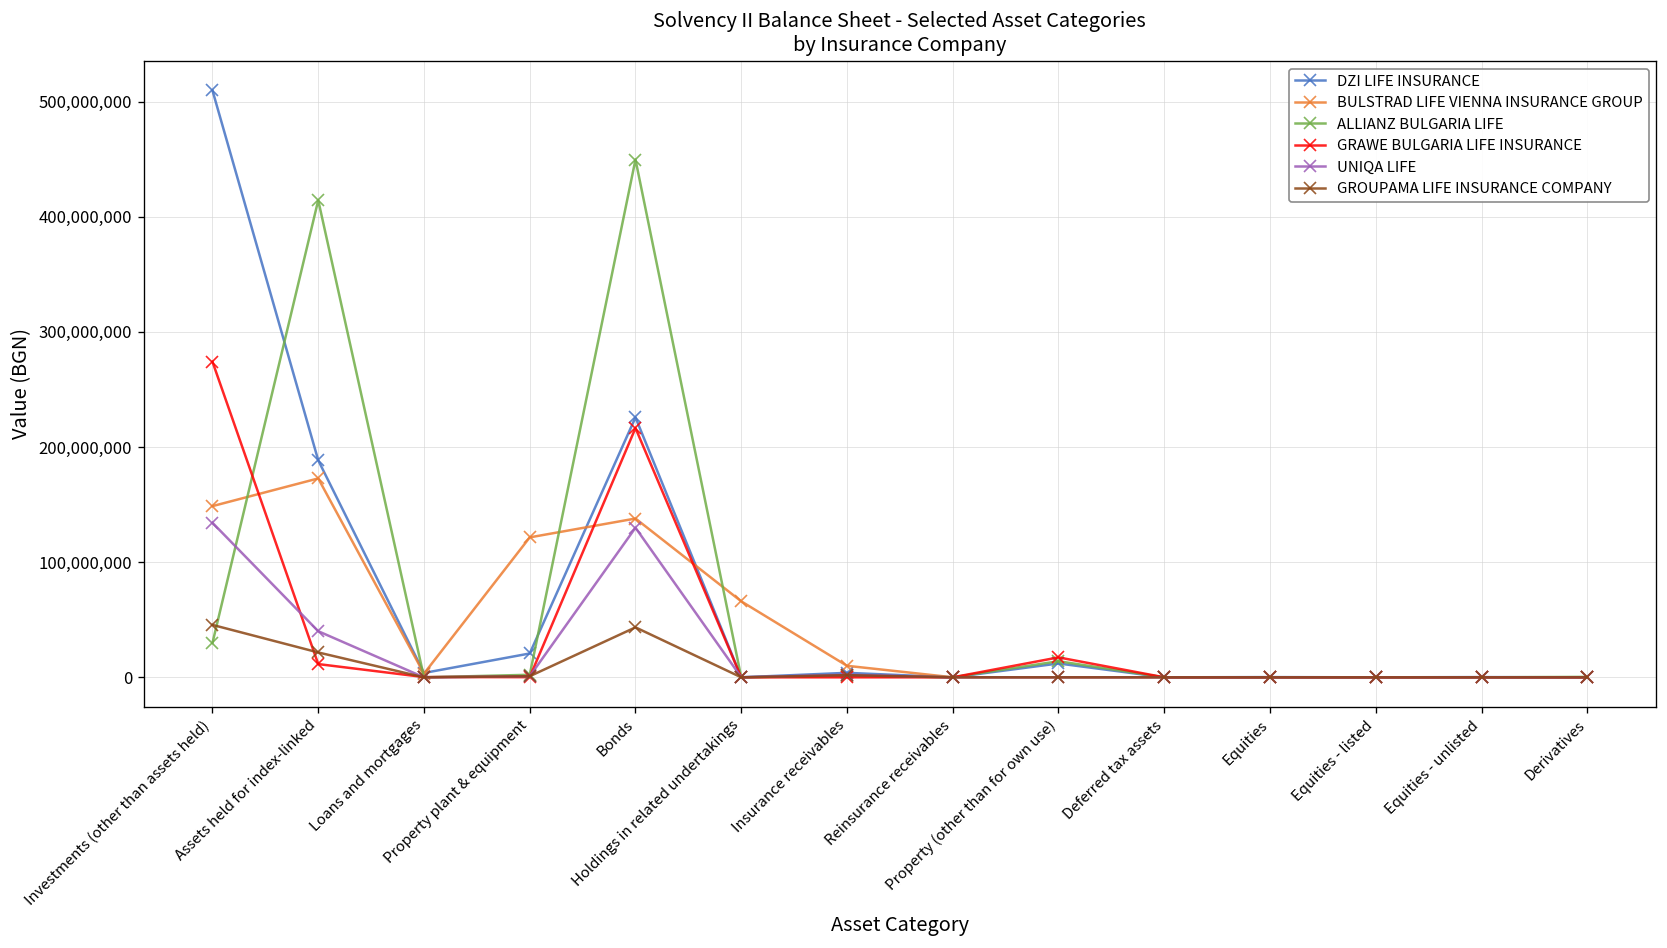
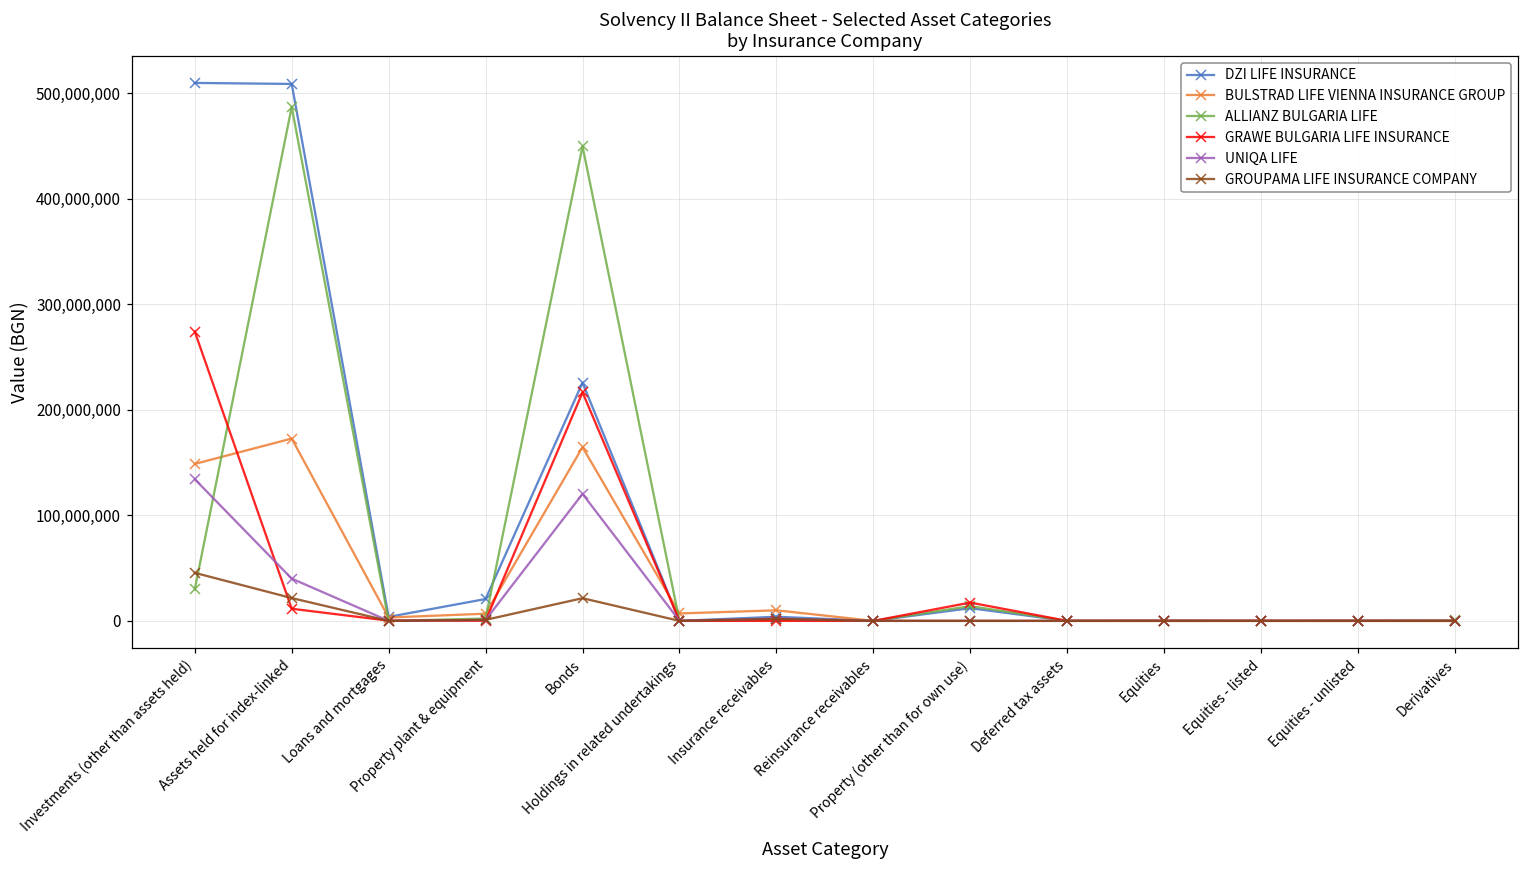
  {
    "DZI LIFE INSURANCE": {
      "Investments (other than assets held)": "510,000,000",
-     "Assets held for index-linked": "190,000,000",
+     "Assets held for index-linked": "510,000,000",
      "Property plant & equipment": "20,000,000",
      "Bonds": "230,000,000"
    },
    "BULSTRAD LIFE VIENNA INSURANCE GROUP": {
      "Investments (other than assets held)": "150,000,000",
      "Assets held for index-linked": "170,000,000",
-     "Property plant & equipment": "120,000,000",
-     "Bonds": "140,000,000",
-     "Holdings in related undertakings": "70,000,000",
+     "Property plant & equipment": "10,000,000",
+     "Bonds": "160,000,000",
+     "Holdings in related undertakings": "10,000,000",
      "Insurance receivables": "10,000,000"
    },
    "ALLIANZ BULGARIA LIFE": {
      "Investments (other than assets held)": "30,000,000",
-     "Assets held for index-linked": "410,000,000",
+     "Assets held for index-linked": "490,000,000",
      "Bonds": "450,000,000"
    },
    "GRAWE BULGARIA LIFE INSURANCE": {
      "Investments (other than assets held)": "270,000,000",
      "Assets held for index-linked": "10,000,000",
      "Bonds": "220,000,000",
      "Property (other than for own use)": "20,000,000"
    },
    "UNIQA LIFE": {
      "Investments (other than assets held)": "130,000,000",
      "Assets held for index-linked": "40,000,000",
-     "Bonds": "130,000,000"
+     "Bonds": "120,000,000"
    },
    "GROUPAMA LIFE INSURANCE COMPANY": {
      "Investments (other than assets held)": "50,000,000",
      "Assets held for index-linked": "20,000,000",
-     "Bonds": "40,000,000"
+     "Bonds": "20,000,000"
    }
  }
